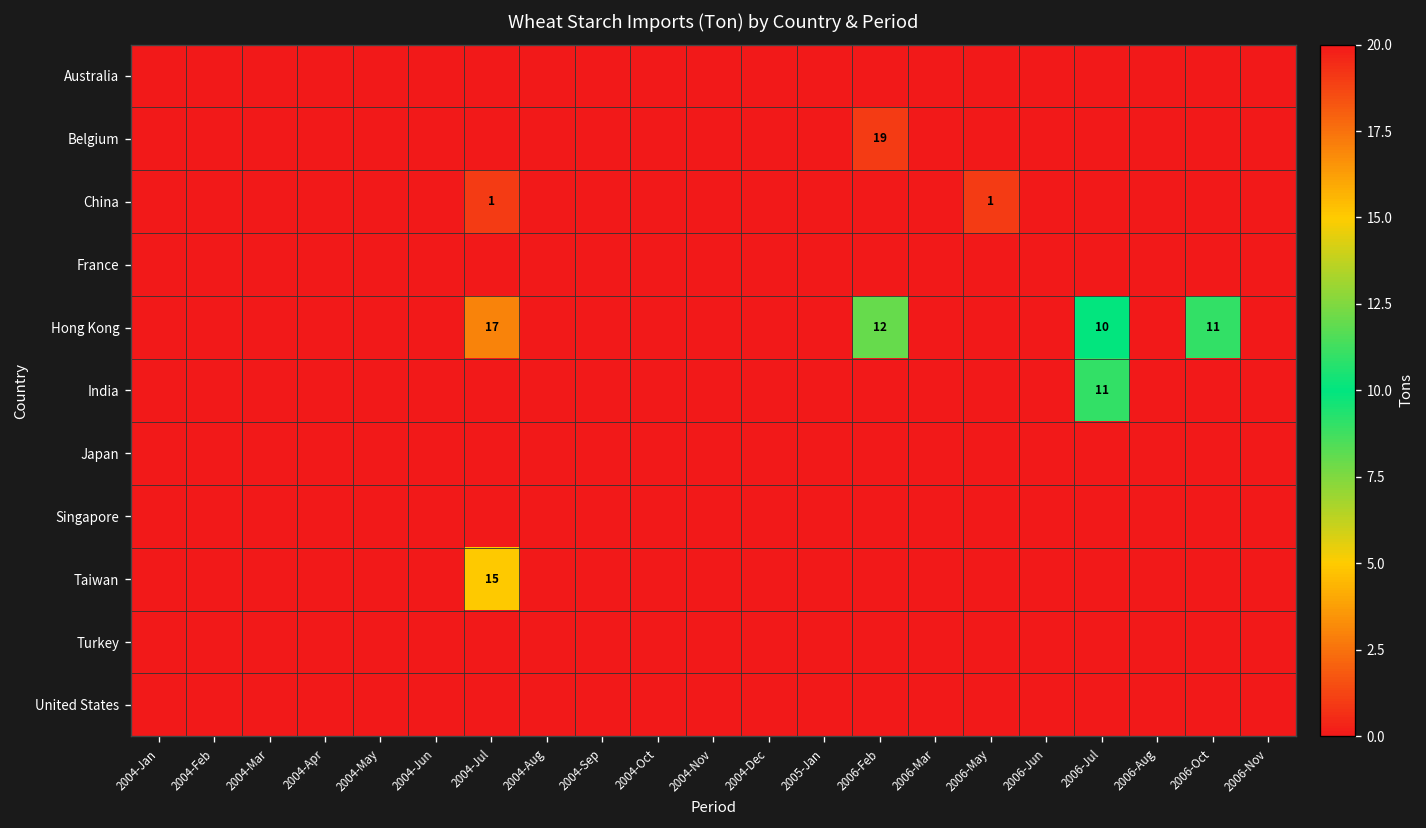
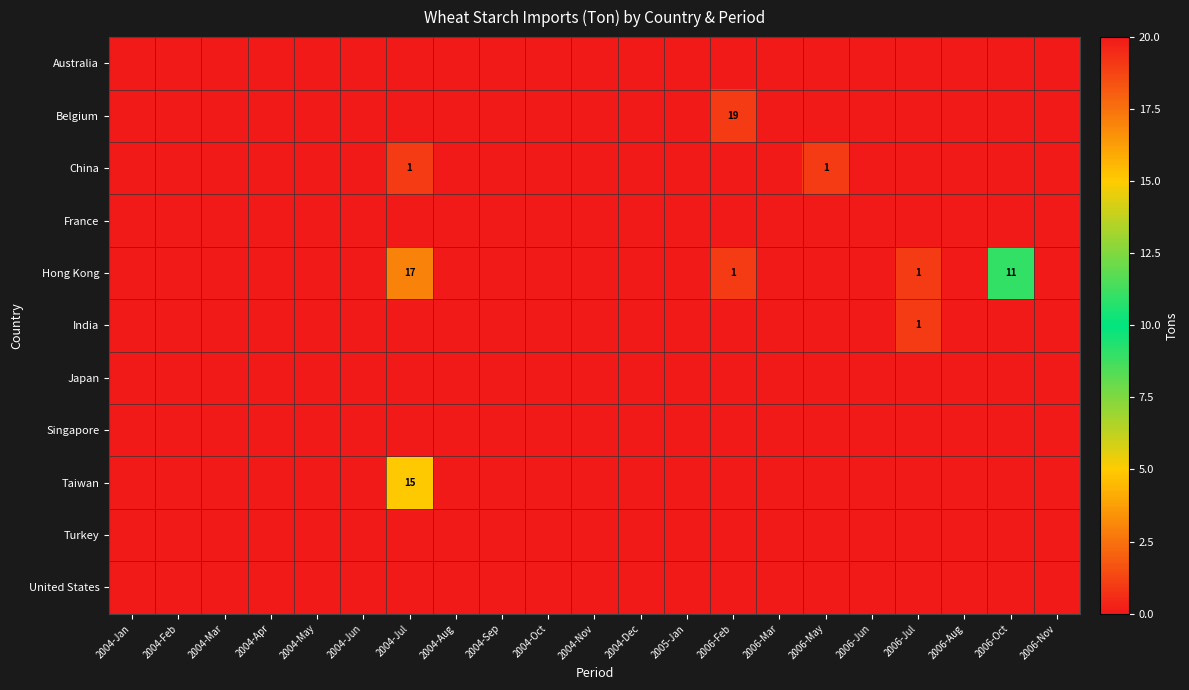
  {
    "Belgium": {
      "2006-Feb": 19
    },
    "China": {
      "2004-Jul": 1,
      "2006-May": 1
    },
    "Hong Kong": {
      "2004-Jul": 17,
-     "2006-Feb": 12,
-     "2006-Jul": 10,
+     "2006-Feb": 1,
+     "2006-Jul": 1,
      "2006-Oct": 11
    },
    "India": {
-     "2006-Jul": 11
+     "2006-Jul": 1
    },
    "Taiwan": {
      "2004-Jul": 15
    }
  }
